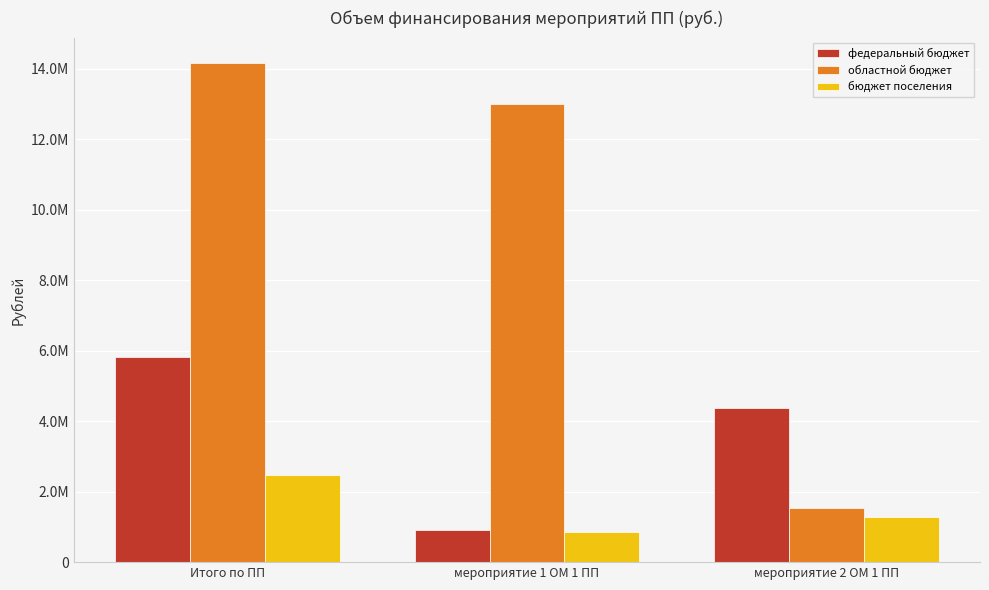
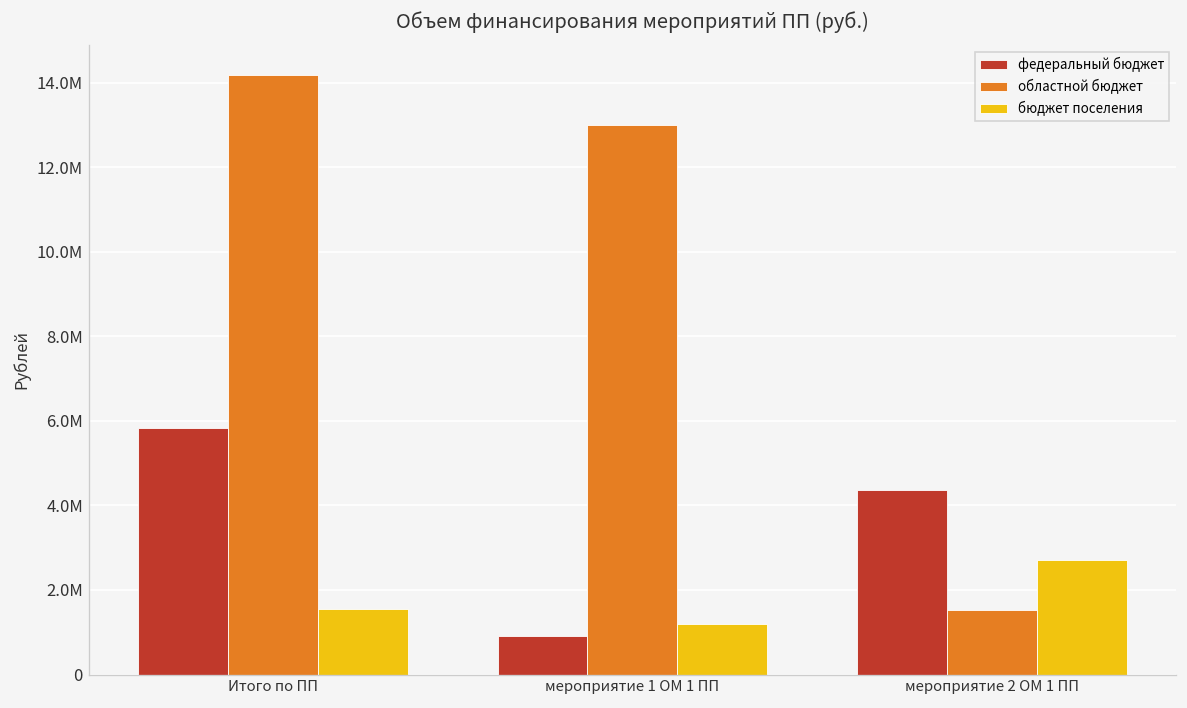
  {
    "федеральный бюджет": {
      "Итого по ПП": 5800000,
      "мероприятие 1 ОМ 1 ПП": 900000,
      "мероприятие 2 ОМ 1 ПП": 4400000
    },
    "областной бюджет": {
      "Итого по ПП": 14200000,
      "мероприятие 1 ОМ 1 ПП": 13000000,
      "мероприятие 2 ОМ 1 ПП": 1500000
    },
    "бюджет поселения": {
-     "Итого по ПП": 2500000,
-     "мероприятие 1 ОМ 1 ПП": 800000,
-     "мероприятие 2 ОМ 1 ПП": 1300000
+     "Итого по ПП": 1600000,
+     "мероприятие 1 ОМ 1 ПП": 1200000,
+     "мероприятие 2 ОМ 1 ПП": 2700000
    }
  }
